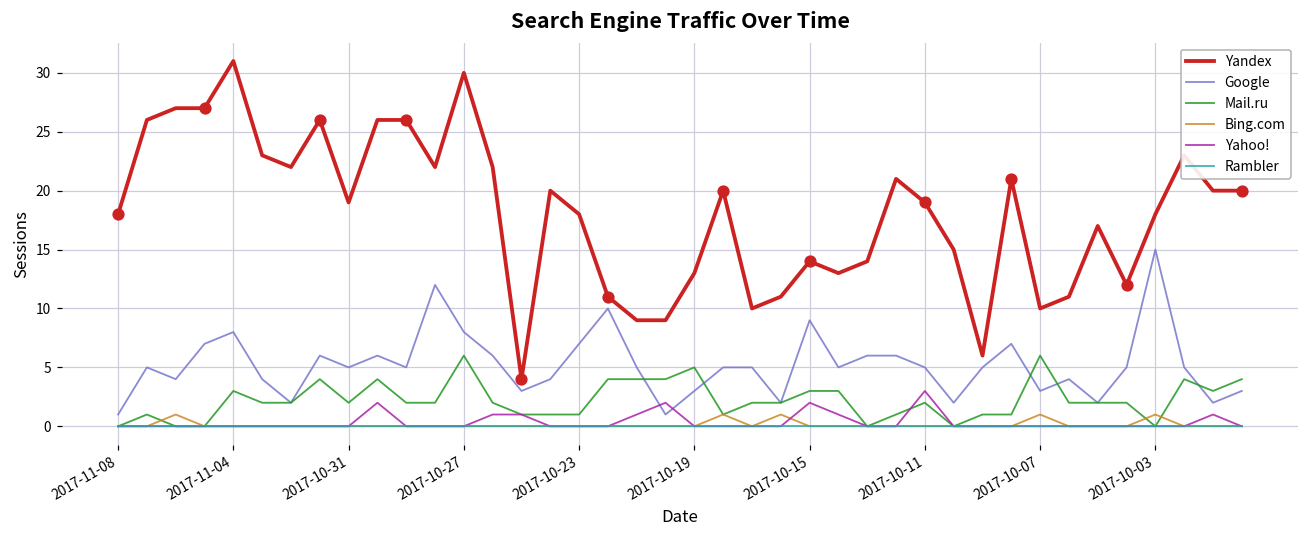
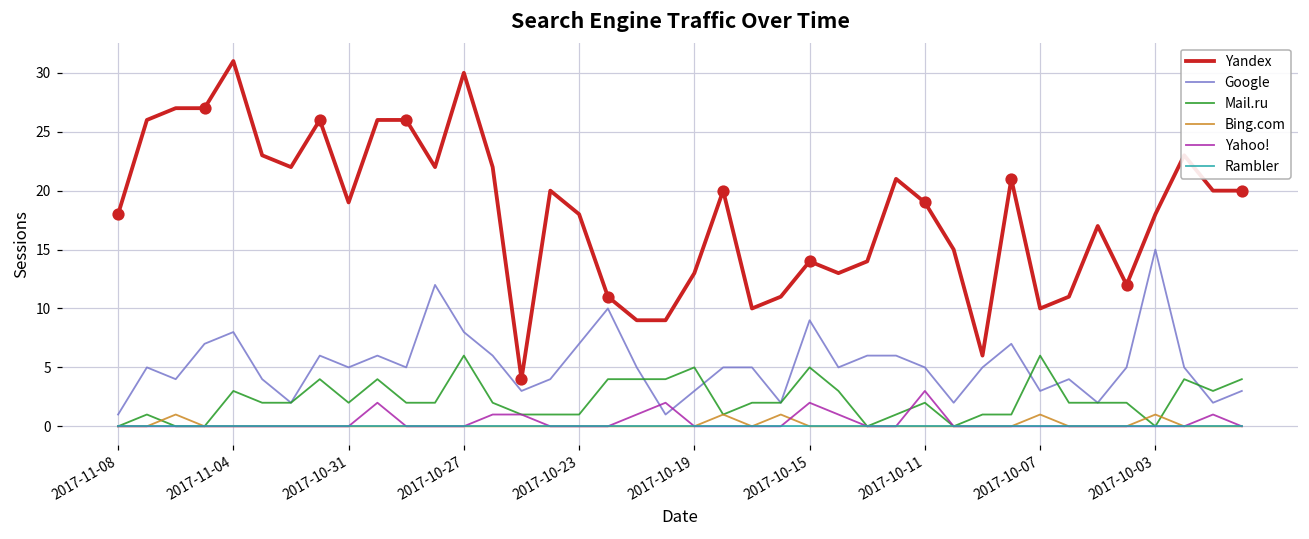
  {
    "Google": {
      "2017-11-08": 1,
      "2017-11-04": 8,
      "2017-10-31": 5,
      "2017-10-27": 8,
      "2017-10-23": 7,
      "2017-10-19": 3,
      "2017-10-15": 9,
      "2017-10-11": 5,
      "2017-10-07": 3,
      "2017-10-03": 15
    },
    "Mail.ru": {
      "2017-11-04": 3,
      "2017-10-31": 2,
      "2017-10-27": 6,
      "2017-10-23": 1,
      "2017-10-19": 5,
-     "2017-10-15": 3,
+     "2017-10-15": 5,
      "2017-10-11": 2,
      "2017-10-07": 6
    },
    "Bing.com": {
      "2017-10-07": 1,
      "2017-10-03": 1
    },
    "Yahoo!": {
      "2017-10-15": 2,
      "2017-10-11": 3
    }
  }
